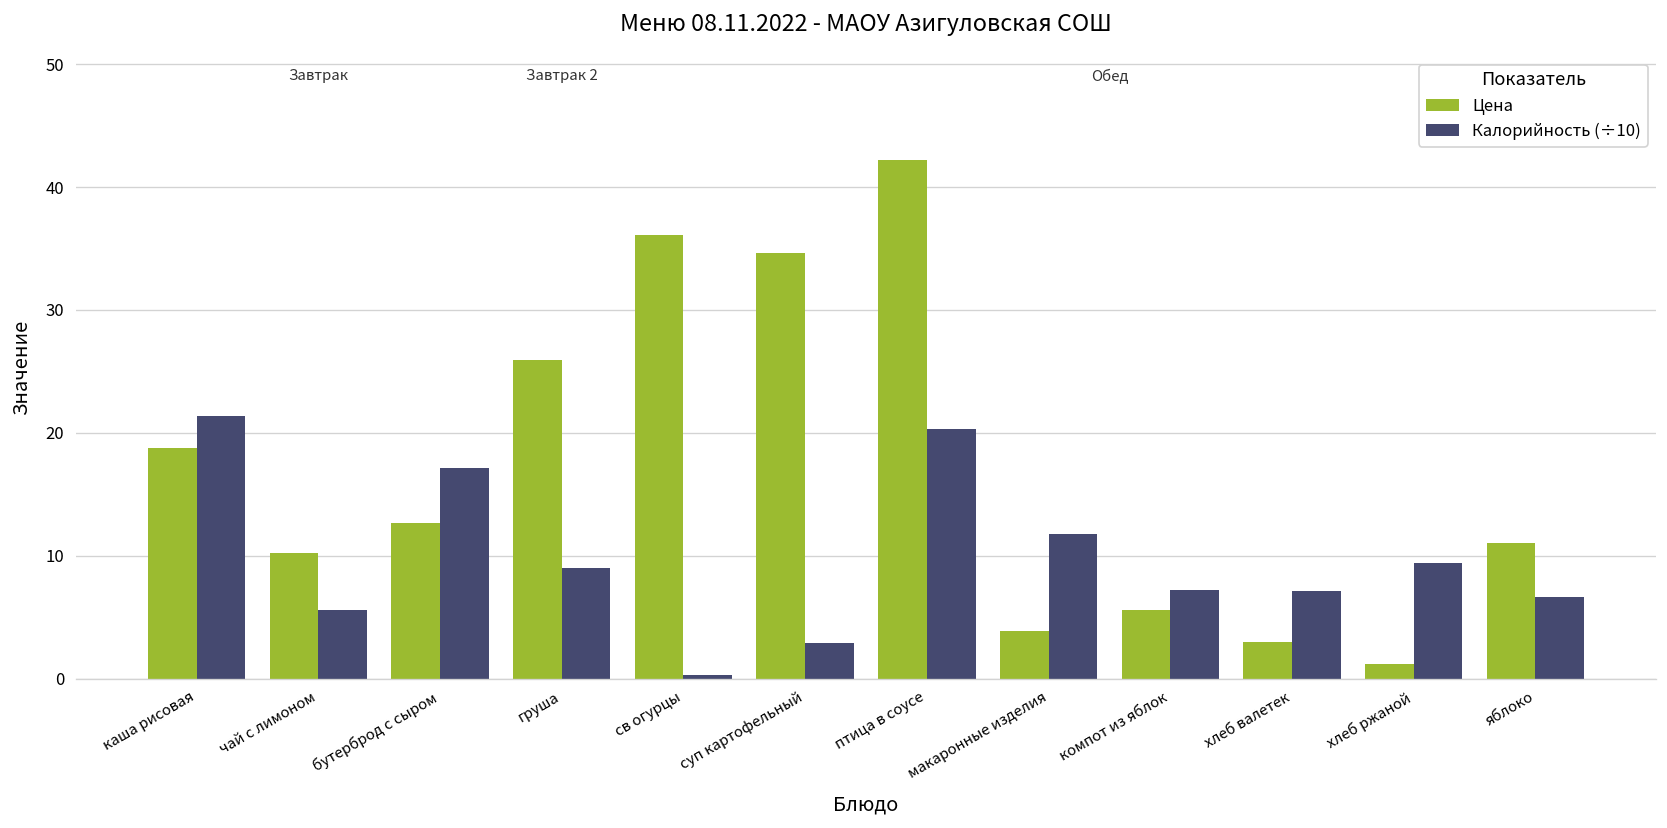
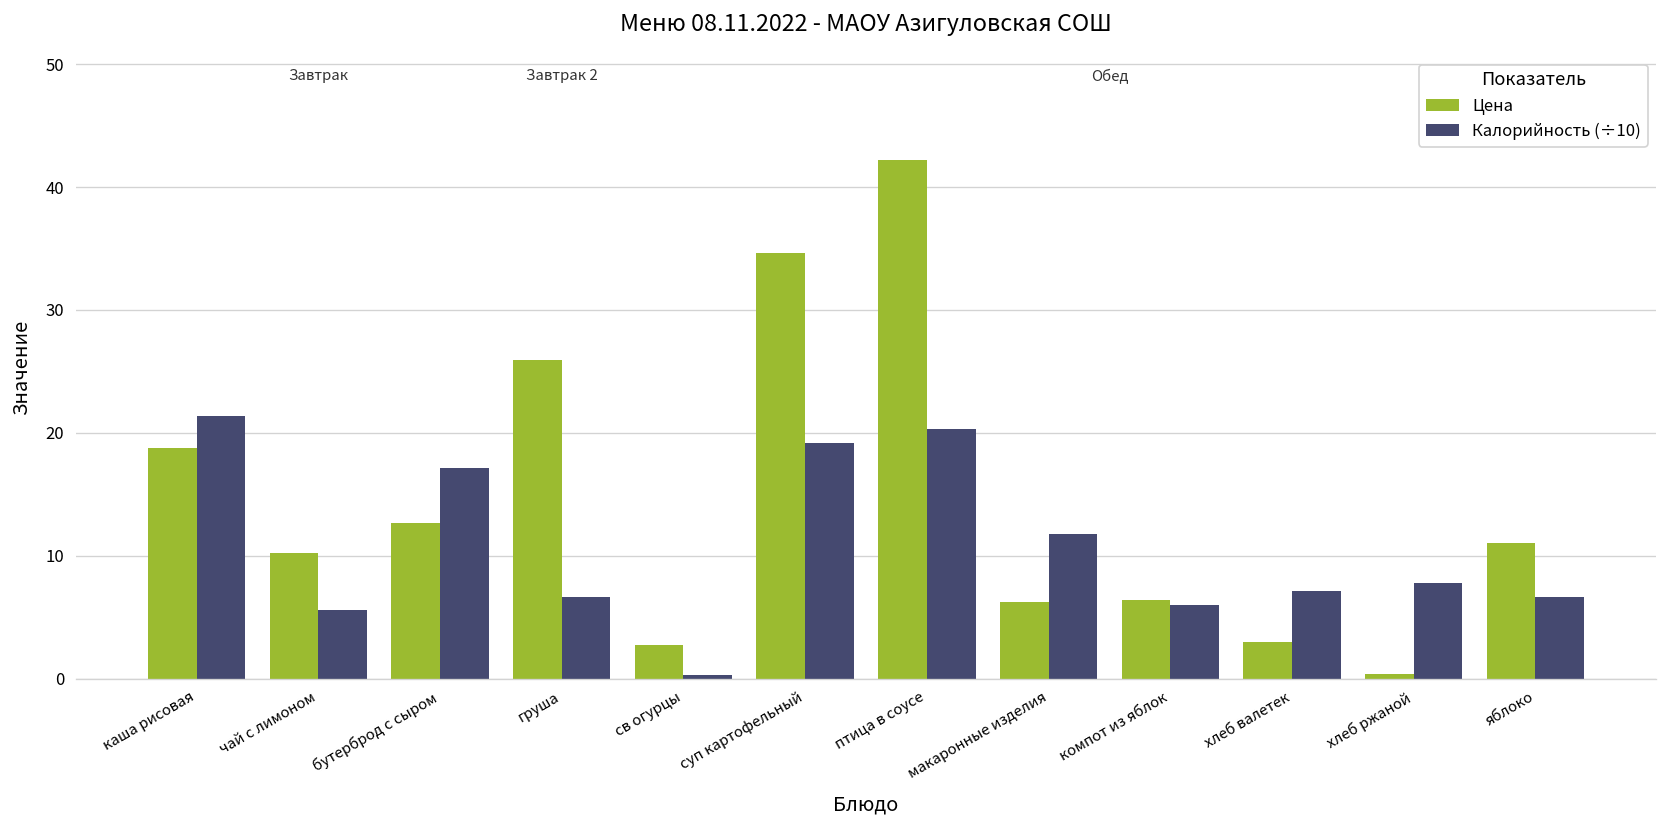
  {
    "Цена": {
      "каша рисовая": 18.8,
      "чай с лимоном": 10.2,
      "бутерброд с сыром": 12.7,
      "груша": 26.0,
-     "св огурцы": 36.1,
+     "св огурцы": 2.8,
      "суп картофельный": 34.6,
      "птица в соусе": 42.2,
-     "макаронные изделия": 3.9,
-     "компот из яблок": 5.6,
+     "макаронные изделия": 6.2,
+     "компот из яблок": 6.4,
      "хлеб валетек": 3.0,
-     "хлеб ржаной": 1.2,
+     "хлеб ржаной": 0.4,
      "яблоко": 11.0
    },
    "Калорийность (÷10)": {
      "каша рисовая": 21.4,
      "чай с лимоном": 5.6,
      "бутерброд с сыром": 17.1,
-     "груша": 9.0,
+     "груша": 6.6,
      "св огурцы": 0.3,
-     "суп картофельный": 2.9,
+     "суп картофельный": 19.2,
      "птица в соусе": 20.3,
      "макаронные изделия": 11.8,
-     "компот из яблок": 7.2,
+     "компот из яблок": 6.0,
      "хлеб валетек": 7.1,
-     "хлеб ржаной": 9.4,
+     "хлеб ржаной": 7.8,
      "яблоко": 6.6
    }
  }
